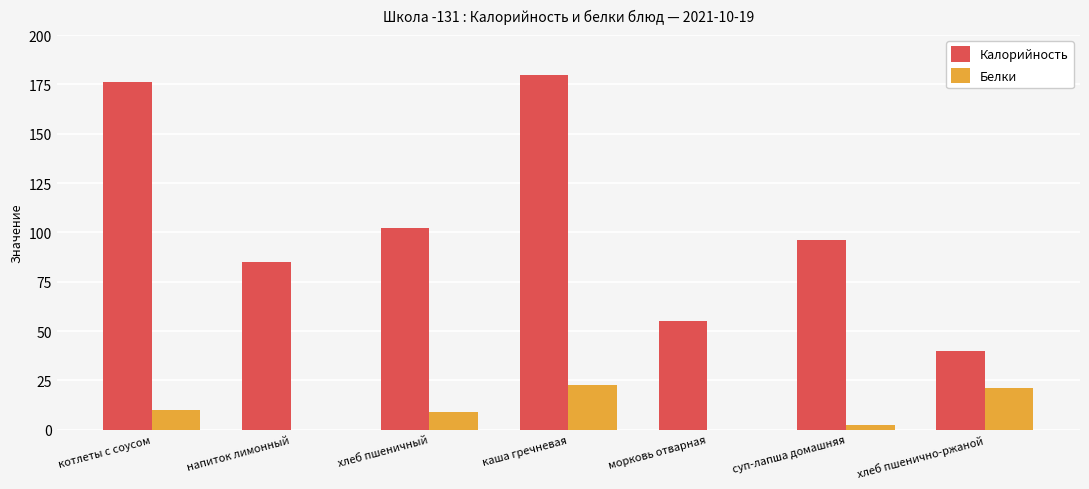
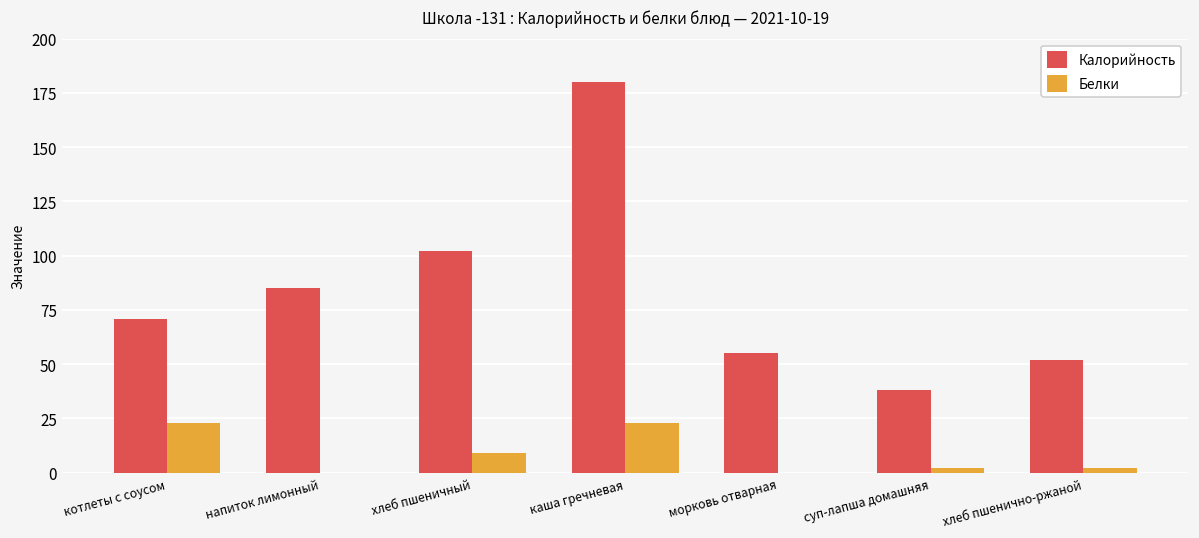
  {
    "Калорийность": {
-     "котлеты с соусом": 176,
+     "котлеты с соусом": 71,
      "напиток лимонный": 85,
      "хлеб пшеничный": 102,
      "каша гречневая": 180,
      "морковь отварная": 55,
-     "суп-лапша домашняя": 96,
-     "хлеб пшенично-ржаной": 40
+     "суп-лапша домашняя": 38,
+     "хлеб пшенично-ржаной": 52
    },
    "Белки": {
-     "котлеты с соусом": 10,
+     "котлеты с соусом": 23,
      "напиток лимонный": 0,
      "хлеб пшеничный": 9,
      "каша гречневая": 23,
      "морковь отварная": 0,
      "суп-лапша домашняя": 2,
-     "хлеб пшенично-ржаной": 21
+     "хлеб пшенично-ржаной": 2
    }
  }
